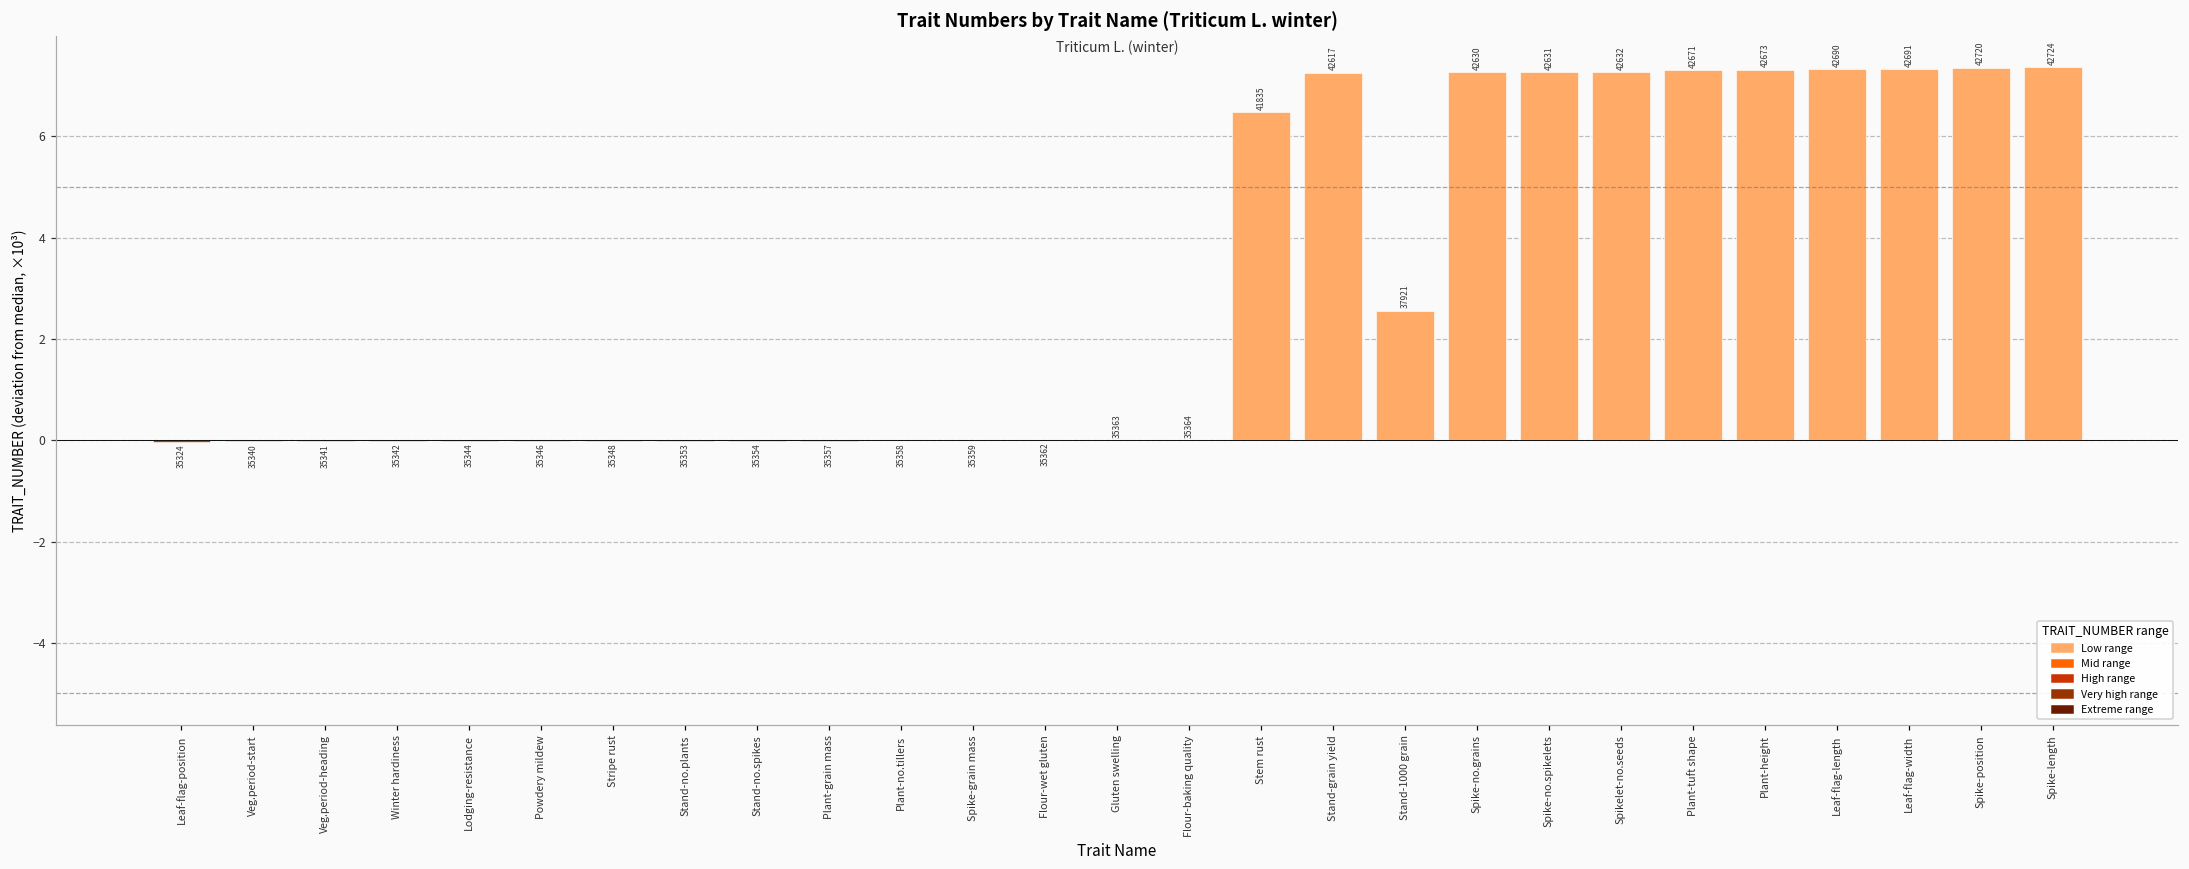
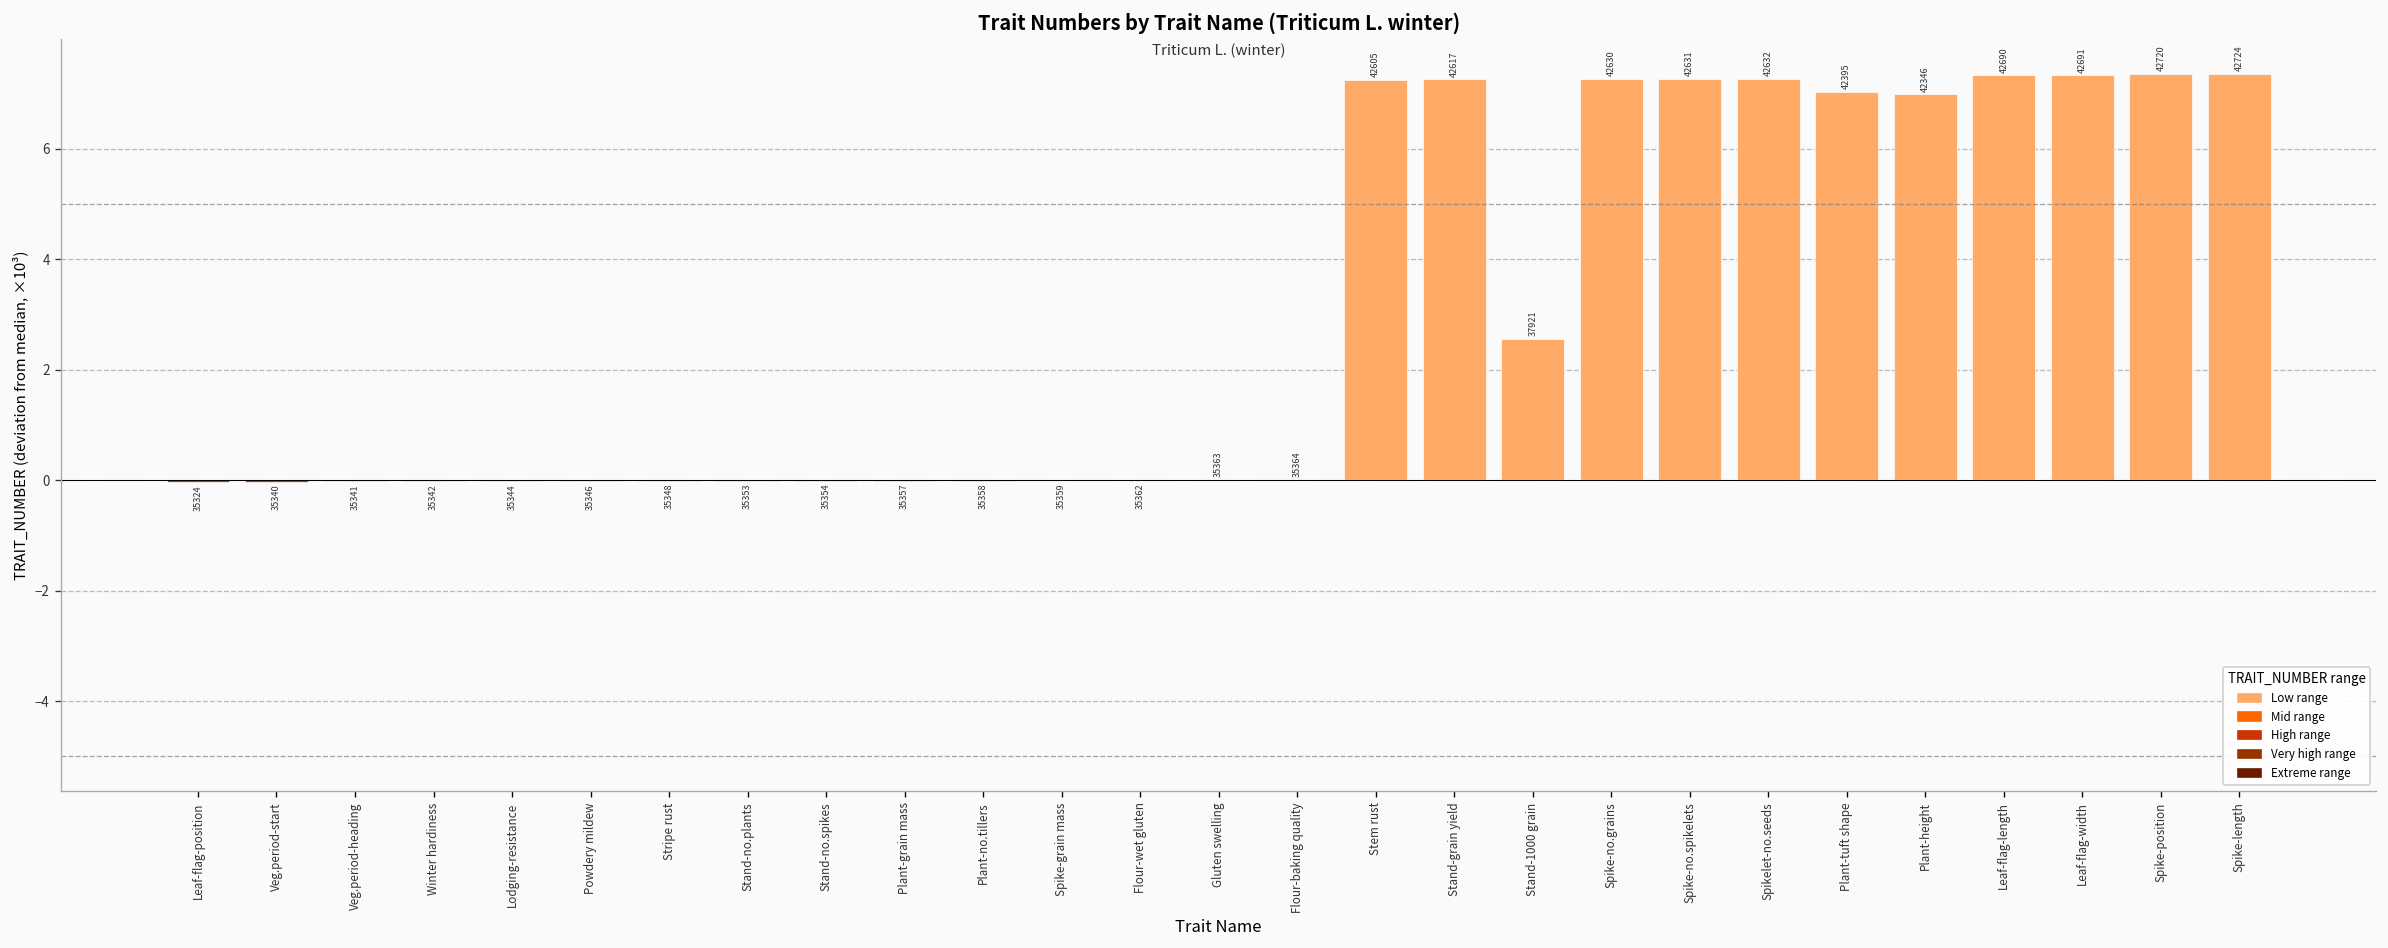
  {
-   "Stem rust": 41835,
-   "Plant-tuft shape": 42671,
-   "Plant-height": 42673
+   "Stem rust": 42605,
+   "Plant-tuft shape": 42395,
+   "Plant-height": 42346
  }
